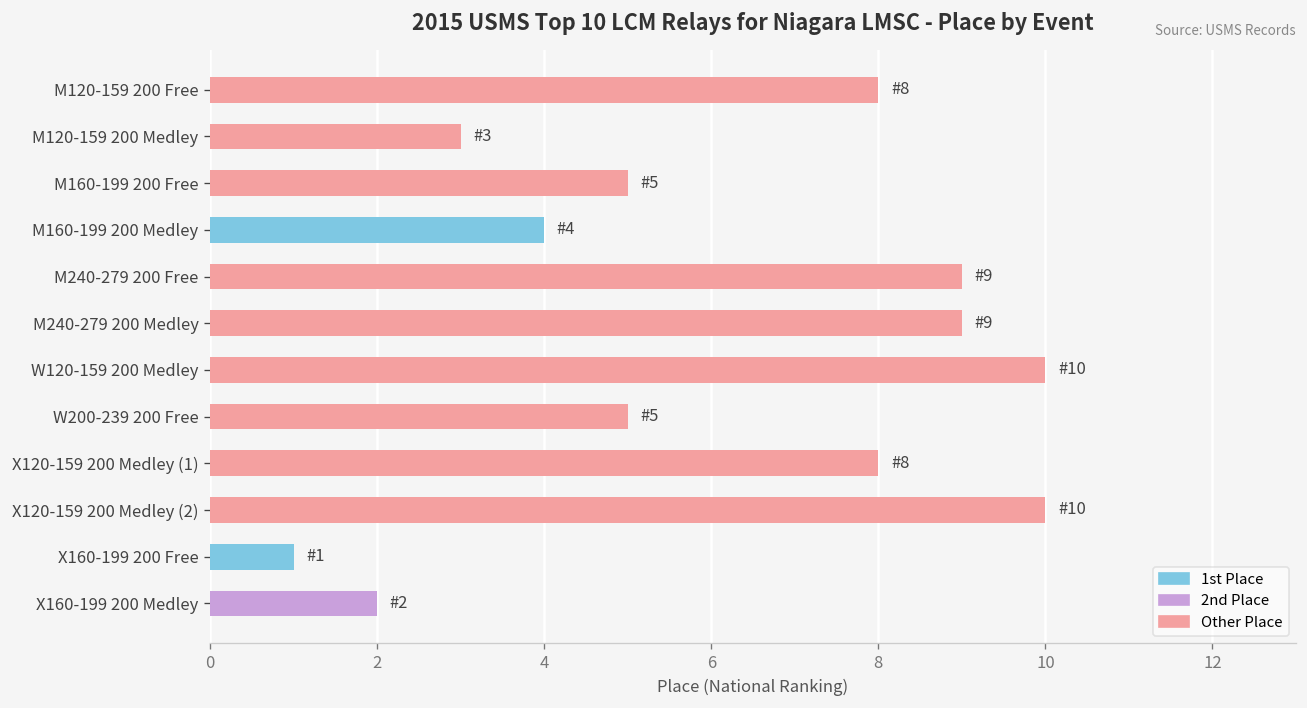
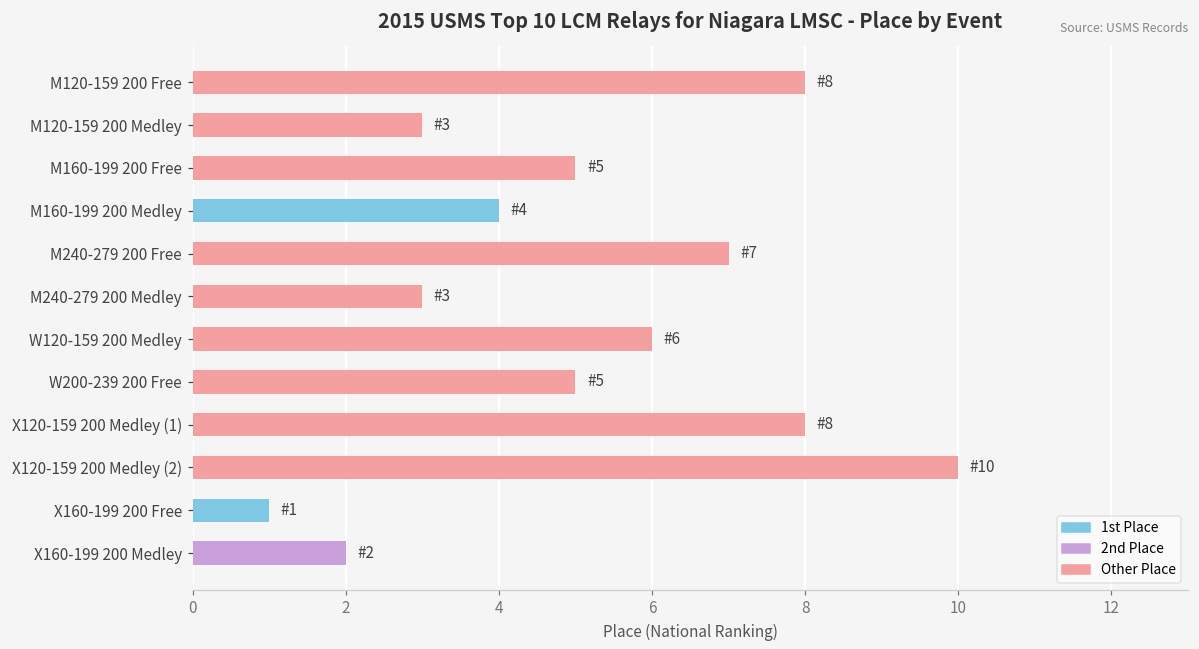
  {
    "M120-159 200 Free": 8,
    "M120-159 200 Medley": 3,
    "M160-199 200 Free": 5,
    "M160-199 200 Medley": 4,
-   "M240-279 200 Free": 9,
-   "M240-279 200 Medley": 9,
-   "W120-159 200 Medley": 10,
+   "M240-279 200 Free": 7,
+   "M240-279 200 Medley": 3,
+   "W120-159 200 Medley": 6,
    "W200-239 200 Free": 5,
    "X120-159 200 Medley (1)": 8,
    "X120-159 200 Medley (2)": 10,
    "X160-199 200 Free": 1,
    "X160-199 200 Medley": 2
  }
